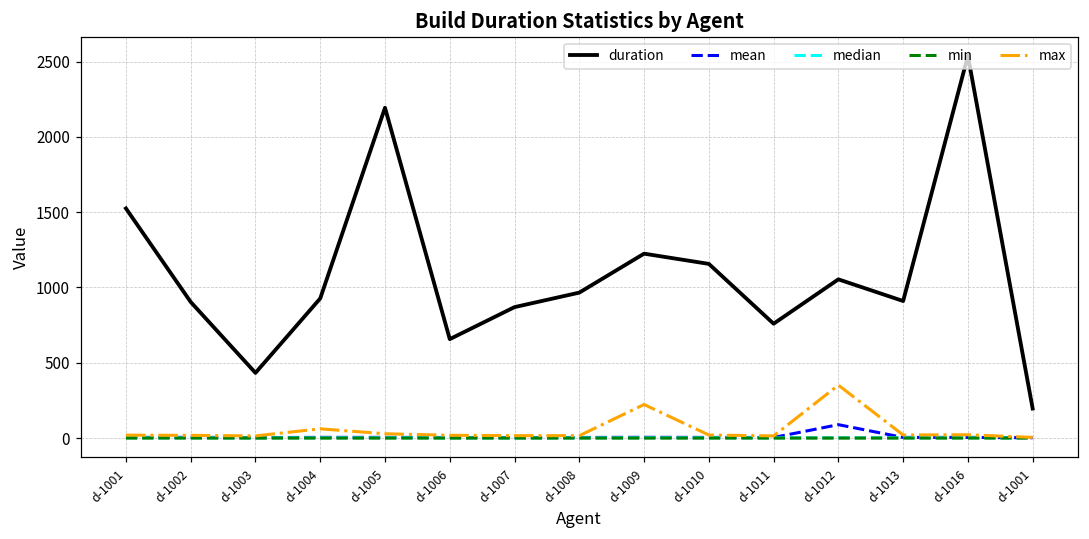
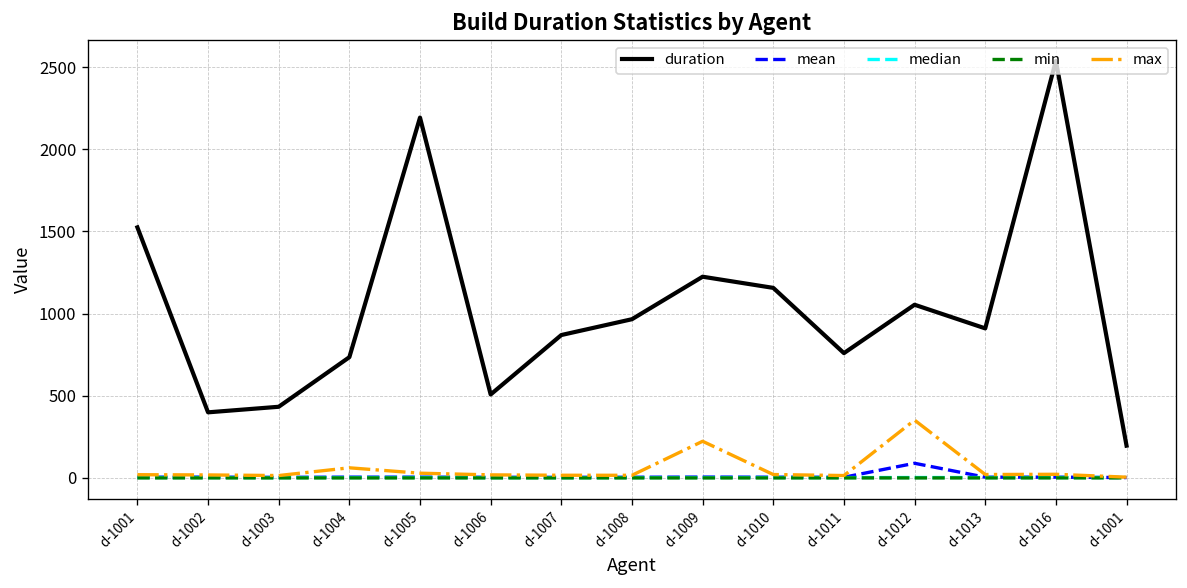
  {
    "duration": {
-     "d-1002": 900,
+     "d-1002": 400,
      "d-1003": 430,
-     "d-1004": 930,
+     "d-1004": 730,
      "d-1005": 2190,
-     "d-1006": 660,
+     "d-1006": 510,
      "d-1007": 870,
      "d-1008": 970,
      "d-1009": 1220,
      "d-1010": 1160,
      "d-1011": 760,
      "d-1012": 1050,
      "d-1013": 910
    },
    "mean": {
      "d-1012": 90
    },
    "min": {
      "d-1012": 0
    },
    "max": {
      "d-1004": 60,
      "d-1005": 30,
      "d-1009": 220,
      "d-1012": 350
    }
  }
